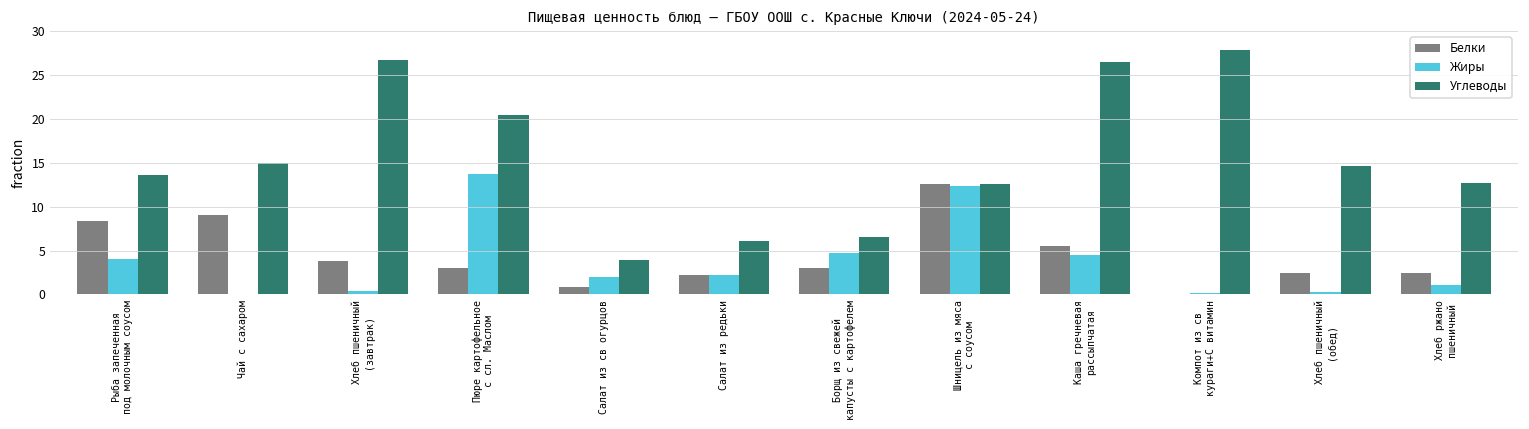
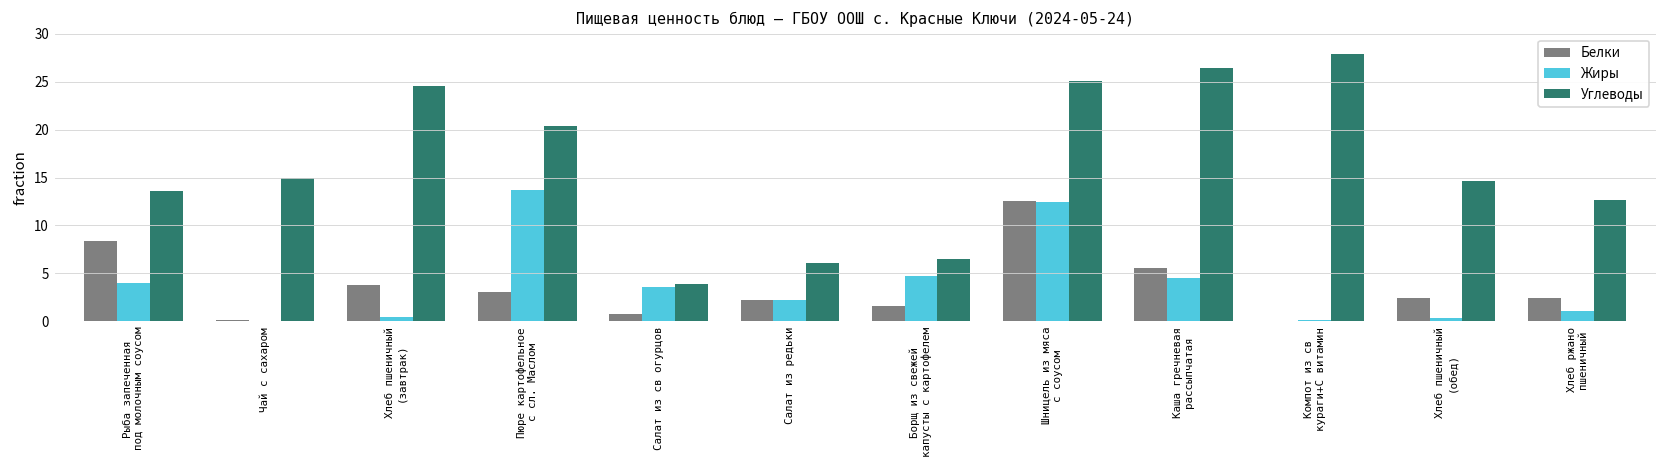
  {
    "Белки": {
      "Рыба запеченная под молочным соусом": 8,
-     "Чай с сахаром": 9,
+     "Чай с сахаром": 0,
      "Хлеб пшеничный (завтрак)": 4,
      "Пюре картофельное с сл. Маслом": 3,
      "Салат из св огурцов": 1,
      "Салат из редьки": 2,
-     "Борщ из свежей капусты с картофелем": 3,
+     "Борщ из свежей капусты с картофелем": 2,
      "Шницель из мяса с соусом": 13,
      "Каша гречневая рассыпчатая": 6,
      "Компот из св кураги+С витамин": 0,
      "Хлеб пшеничный (обед)": 2,
      "Хлеб ржано пшеничный": 2
    },
    "Жиры": {
      "Рыба запеченная под молочным соусом": 4,
      "Хлеб пшеничный (завтрак)": 0,
      "Пюре картофельное с сл. Маслом": 14,
-     "Салат из св огурцов": 2,
+     "Салат из св огурцов": 4,
      "Салат из редьки": 2,
      "Борщ из свежей капусты с картофелем": 5,
      "Шницель из мяса с соусом": 12,
      "Каша гречневая рассыпчатая": 5,
      "Хлеб ржано пшеничный": 1
    },
    "Углеводы": {
      "Рыба запеченная под молочным соусом": 14,
      "Чай с сахаром": 15,
-     "Хлеб пшеничный (завтрак)": 27,
+     "Хлеб пшеничный (завтрак)": 25,
      "Пюре картофельное с сл. Маслом": 20,
      "Салат из св огурцов": 4,
      "Салат из редьки": 6,
      "Борщ из свежей капусты с картофелем": 7,
-     "Шницель из мяса с соусом": 13,
+     "Шницель из мяса с соусом": 25,
      "Каша гречневая рассыпчатая": 26,
      "Компот из св кураги+С витамин": 28,
      "Хлеб пшеничный (обед)": 15,
      "Хлеб ржано пшеничный": 13
    }
  }
